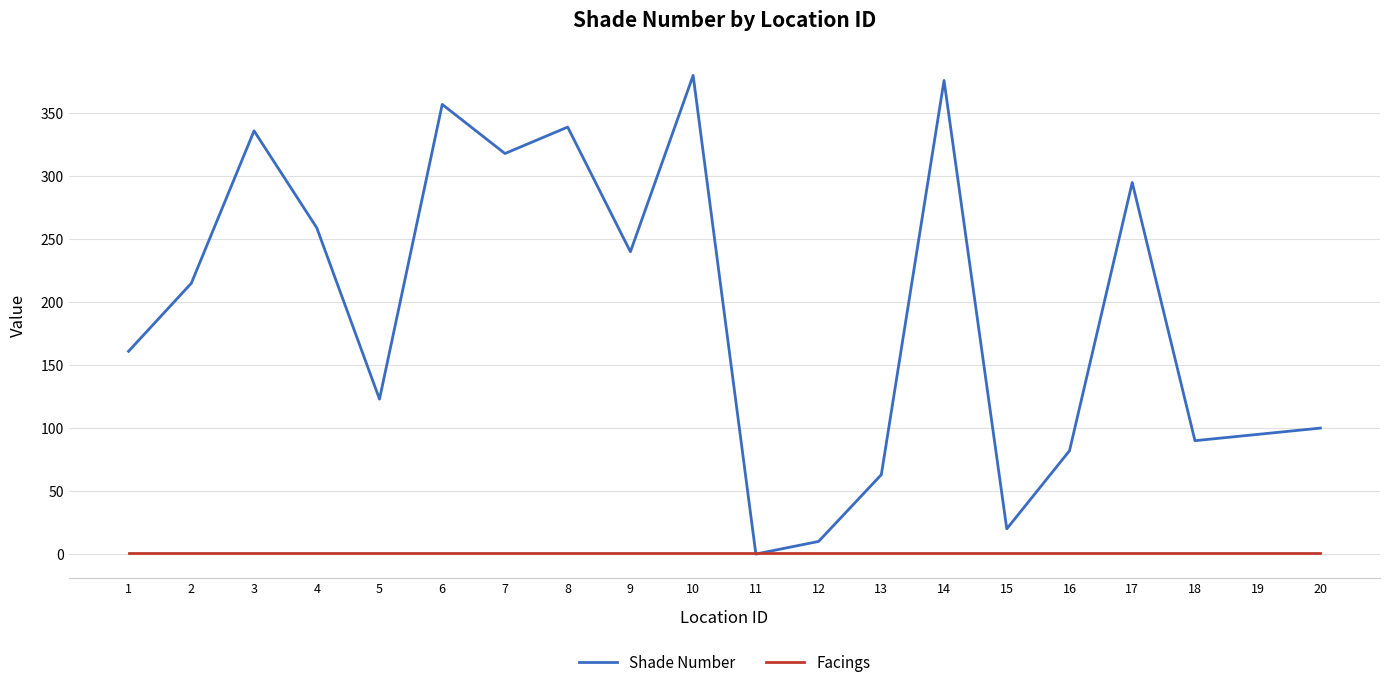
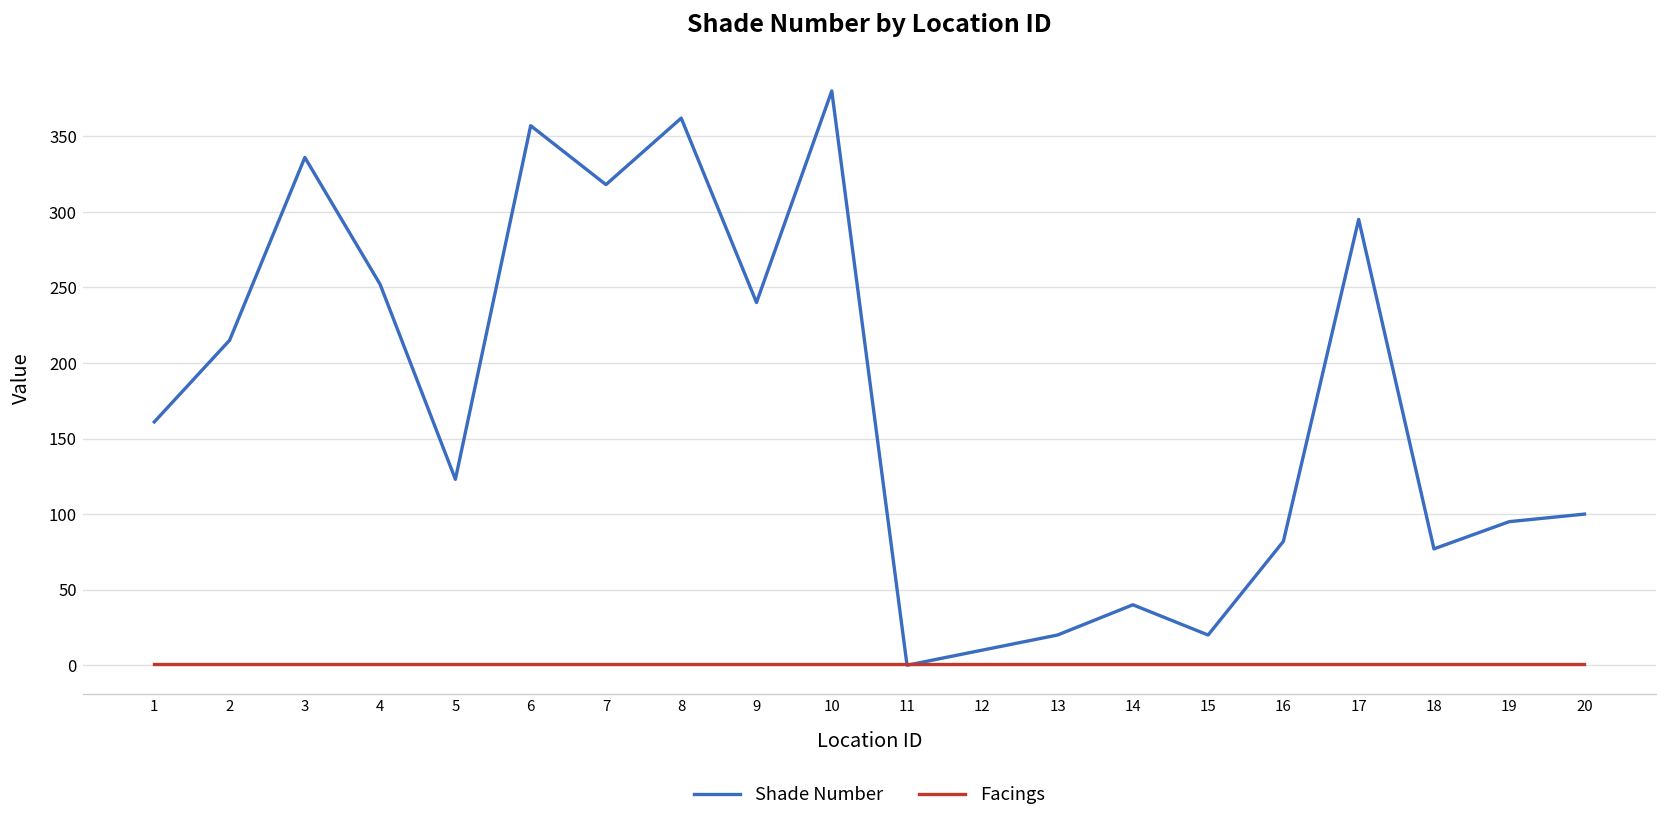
  {
    "Shade Number": {
      "1": 161,
      "2": 215,
      "3": 336,
-     "4": 259,
+     "4": 252,
      "5": 123,
      "6": 357,
      "7": 318,
-     "8": 339,
+     "8": 362,
      "9": 240,
      "10": 380,
      "12": 10,
-     "13": 63,
-     "14": 376,
+     "13": 20,
+     "14": 40,
      "15": 20,
      "16": 82,
      "17": 295,
-     "18": 90,
+     "18": 77,
      "19": 95,
      "20": 100
    },
    "Facings": {
      "1": 1,
      "2": 1,
      "3": 1,
      "4": 1,
      "5": 1,
      "6": 1,
      "7": 1,
      "8": 1,
      "9": 1,
      "10": 1,
      "12": 1,
      "13": 1,
      "14": 1,
      "15": 1,
      "16": 1,
      "17": 1,
      "18": 1,
      "19": 1,
      "20": 1
    }
  }
